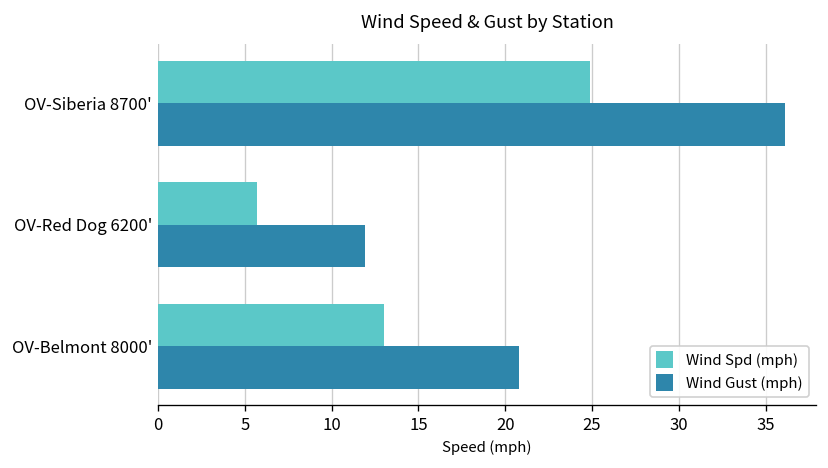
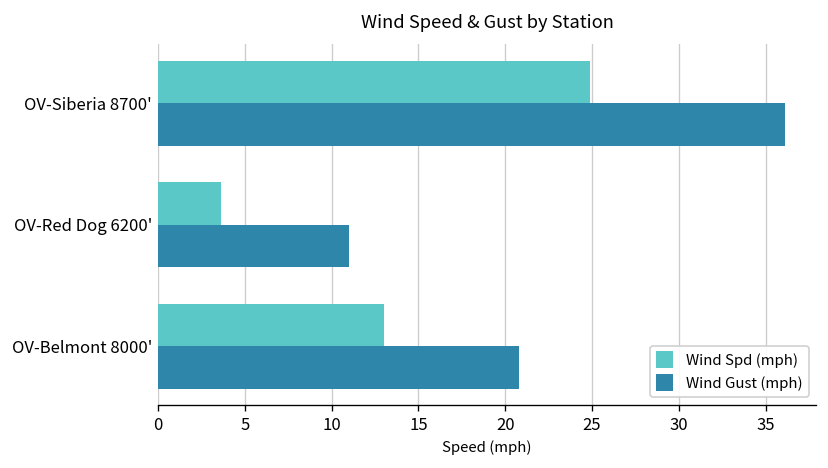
  {
    "Wind Spd (mph)": {
      "OV-Siberia 8700'": 24.9,
-     "OV-Red Dog 6200'": 5.7,
+     "OV-Red Dog 6200'": 3.6,
      "OV-Belmont 8000'": 13.0
    },
    "Wind Gust (mph)": {
      "OV-Siberia 8700'": 36.1,
-     "OV-Red Dog 6200'": 11.9,
+     "OV-Red Dog 6200'": 11.0,
      "OV-Belmont 8000'": 20.8
    }
  }
